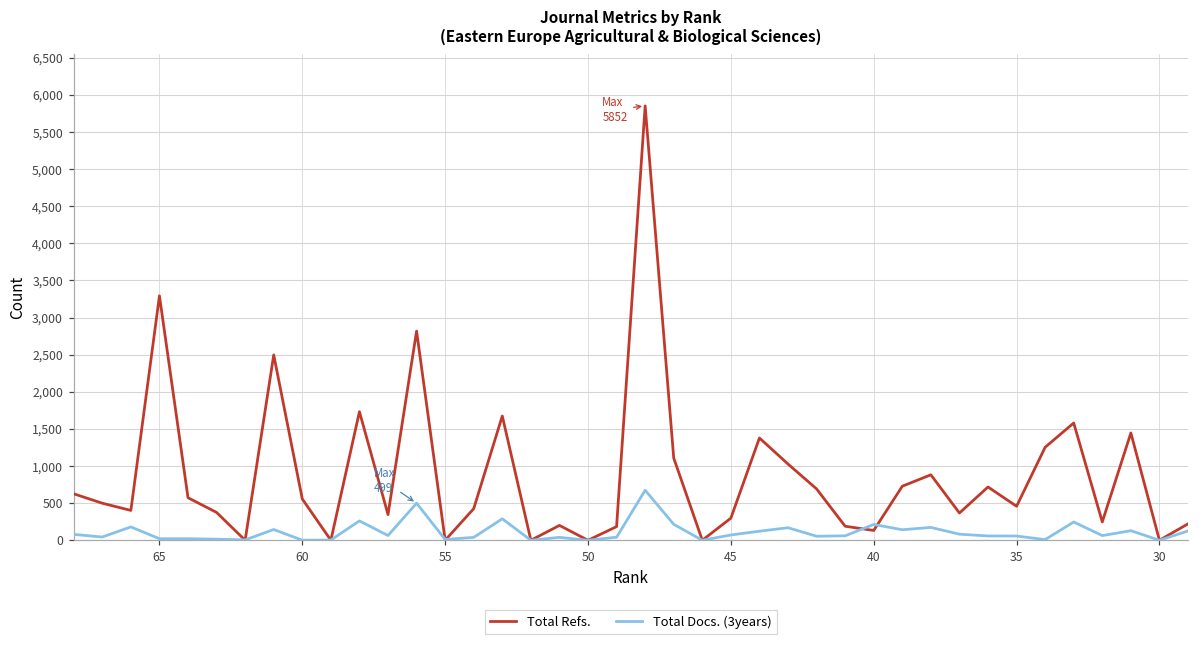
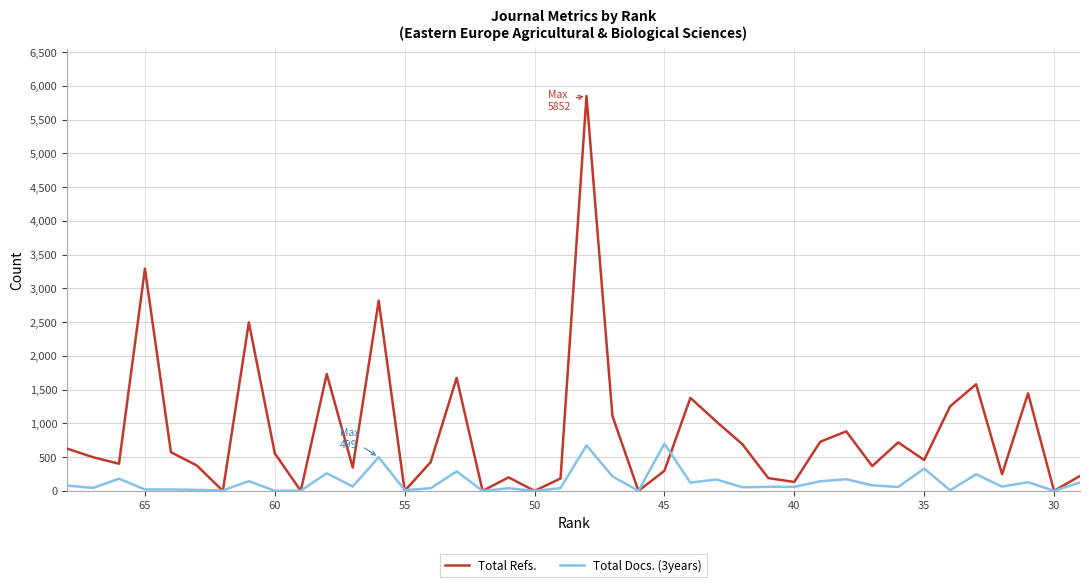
  {
    "Total Refs.": {
      "65": "3,300",
      "60": "600",
      "45": "300",
      "40": "100",
      "35": "500"
    },
    "Total Docs. (3years)": {
      "65": "0",
      "60": "0",
-     "45": "100",
-     "40": "200",
-     "35": "100"
+     "45": "700",
+     "40": "100",
+     "35": "300"
    }
  }
